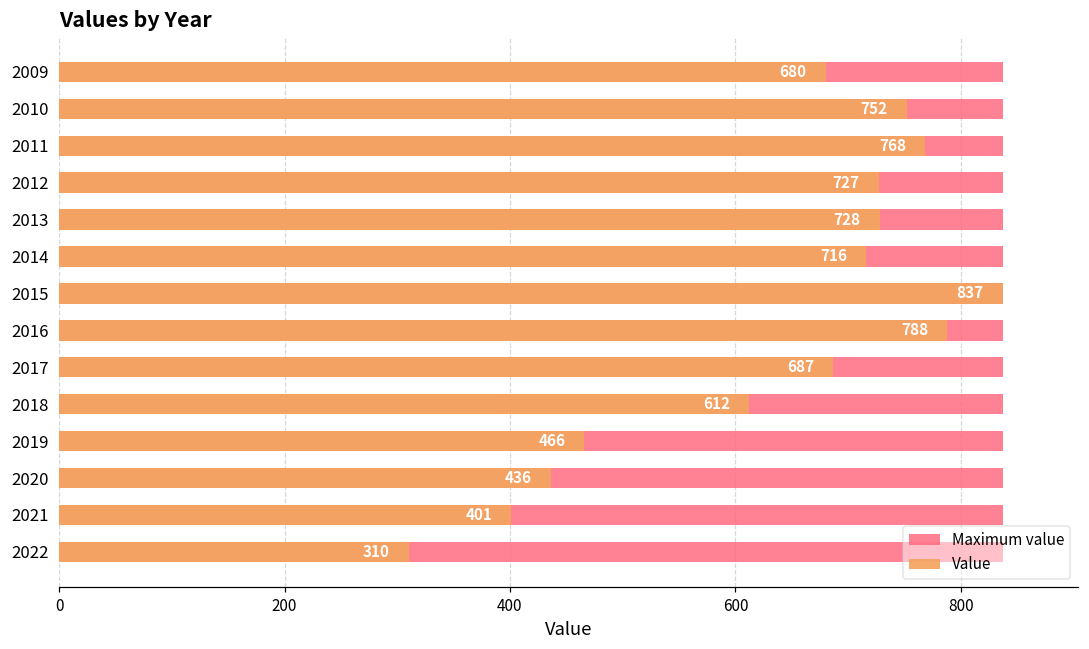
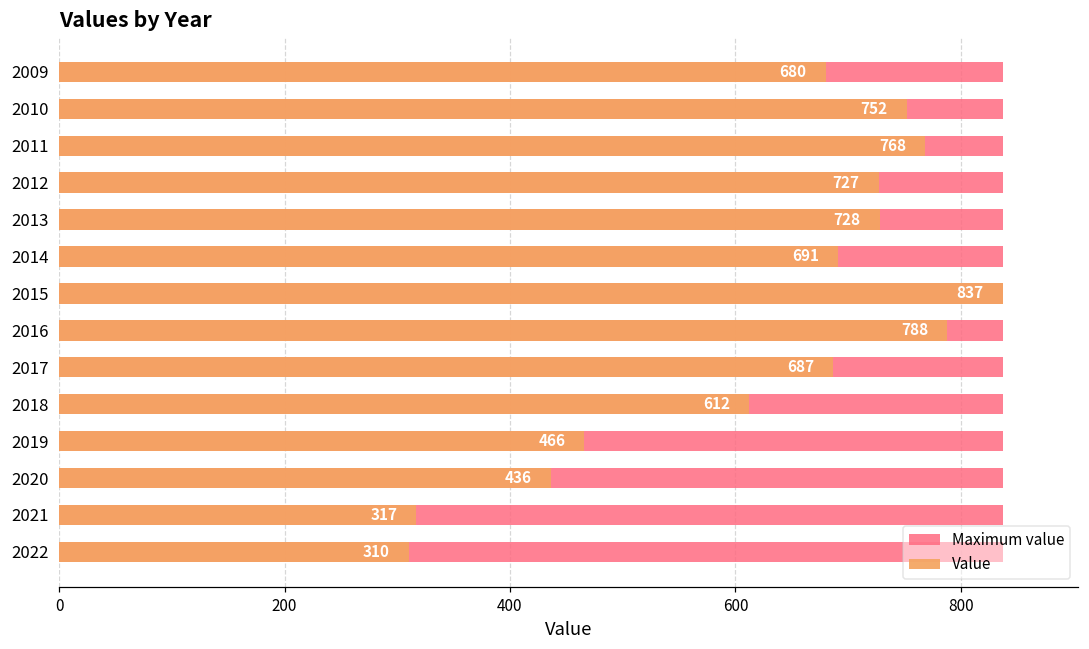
  {
    "Maximum value": {
      "2015": 837
    },
    "Value": {
-     "2014": 716,
+     "2014": 691,
      "2015": 837,
-     "2021": 401
+     "2021": 317
    }
  }
